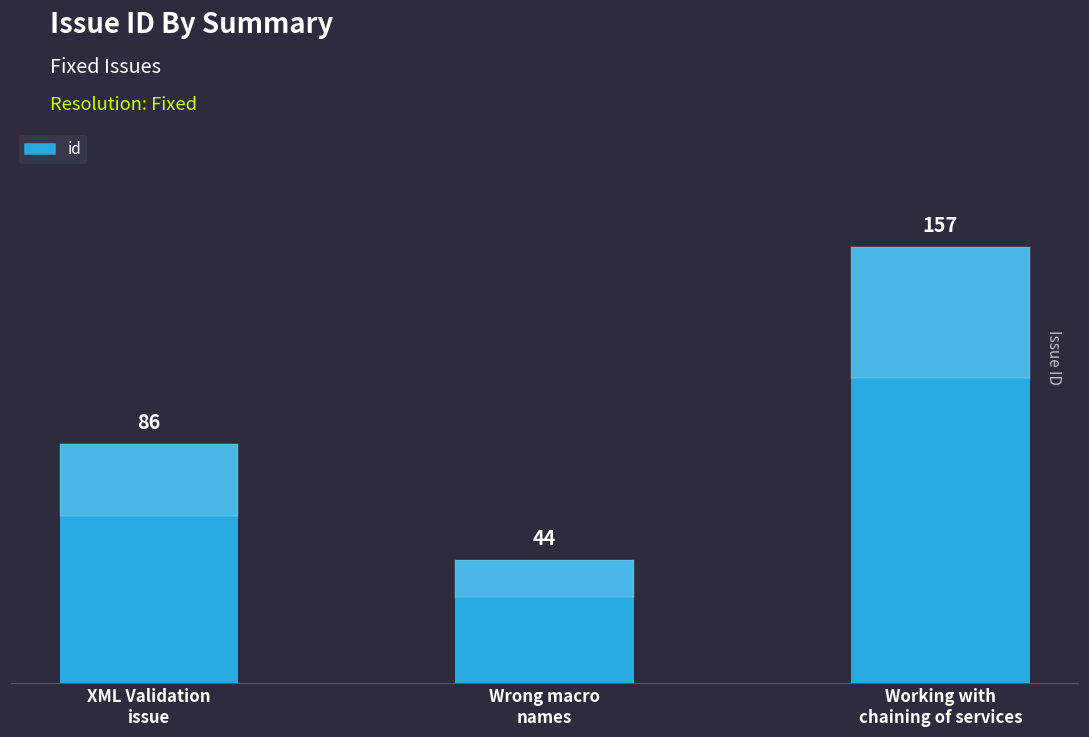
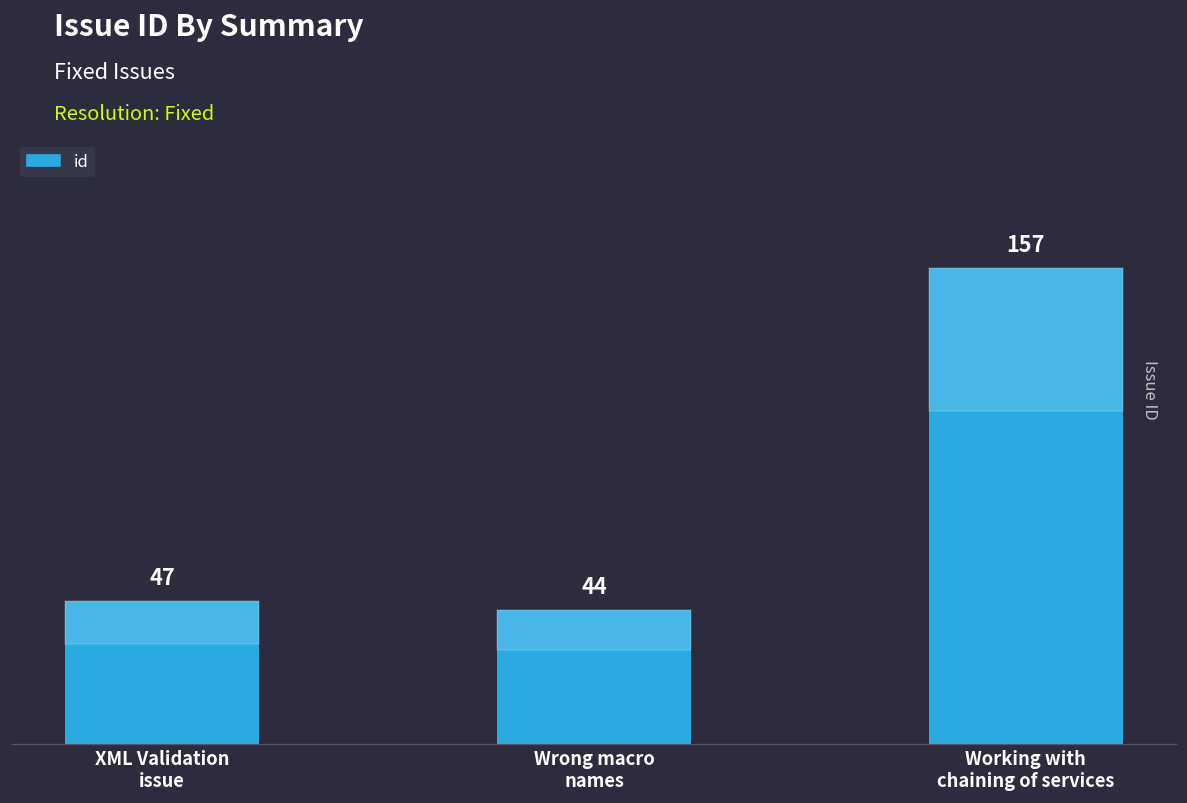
  {
-   "XML Validation issue": 86,
+   "XML Validation issue": 47,
    "Wrong macro names": 44,
    "Working with chaining of services": 157
  }
